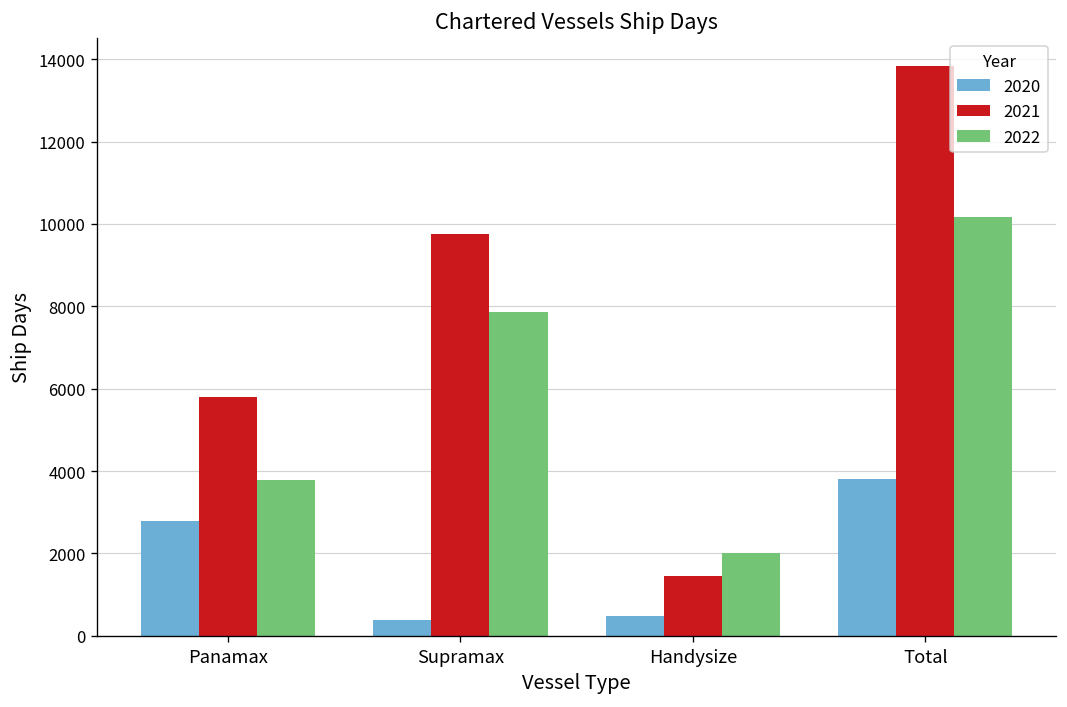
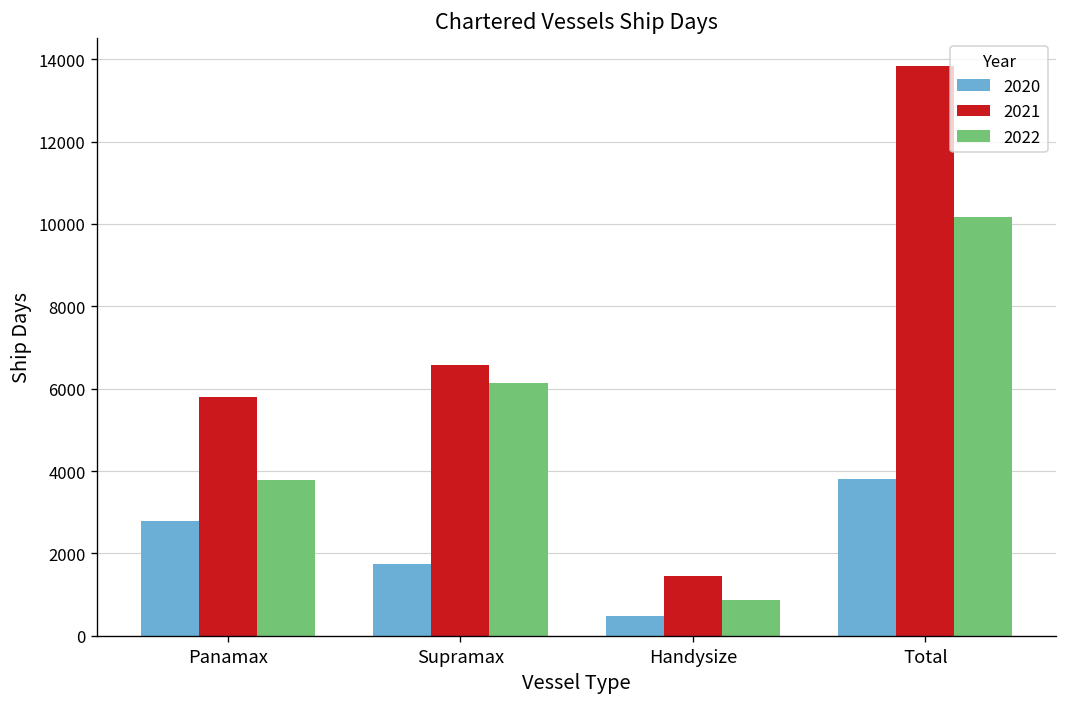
  {
    "2020": {
      "Panamax": 2800,
-     "Supramax": 400,
+     "Supramax": 1700,
      "Handysize": 500,
      "Total": 3800
    },
    "2021": {
      "Panamax": 5800,
-     "Supramax": 9700,
+     "Supramax": 6600,
      "Handysize": 1500,
      "Total": 13800
    },
    "2022": {
      "Panamax": 3800,
-     "Supramax": 7900,
-     "Handysize": 2000,
+     "Supramax": 6100,
+     "Handysize": 900,
      "Total": 10200
    }
  }
